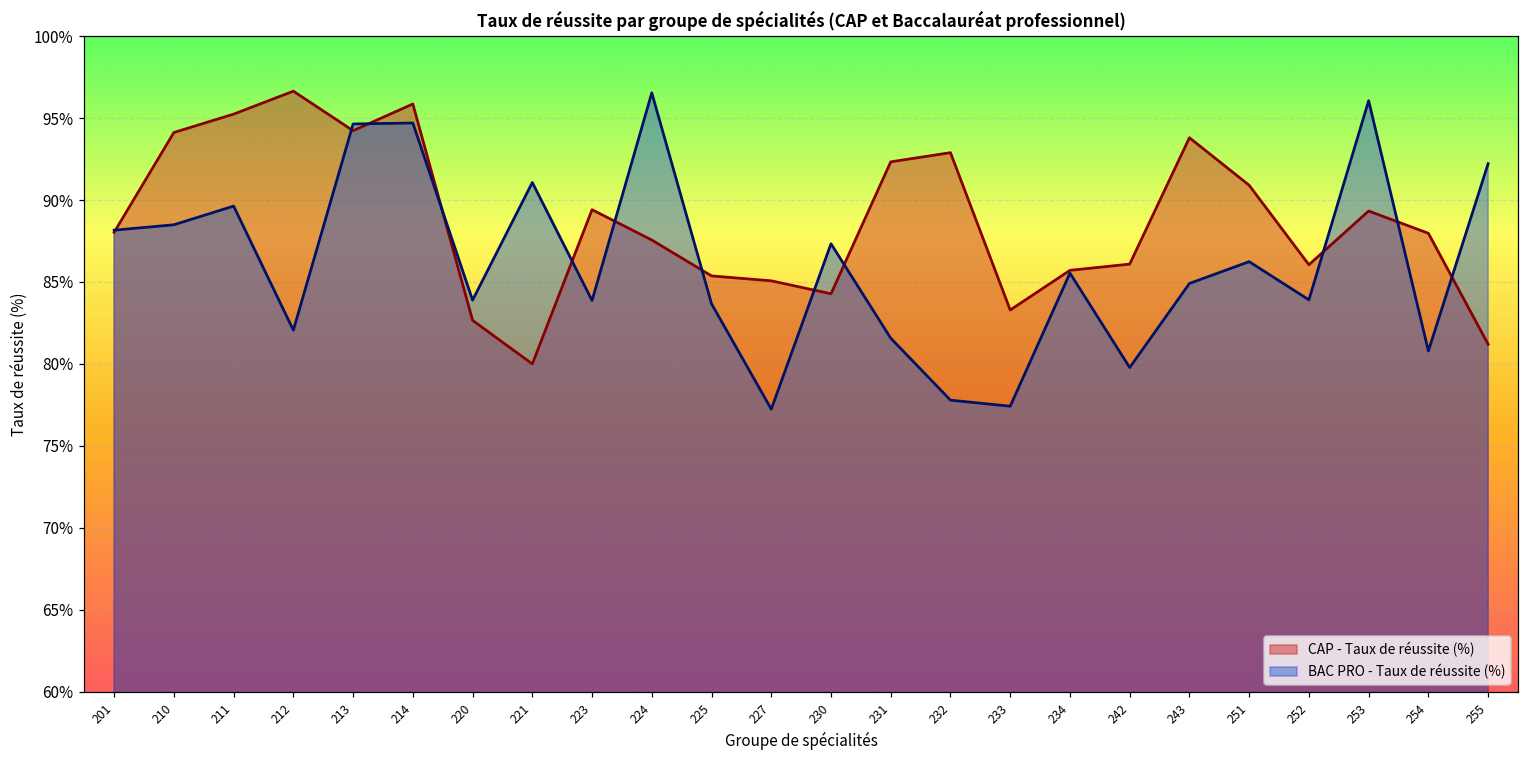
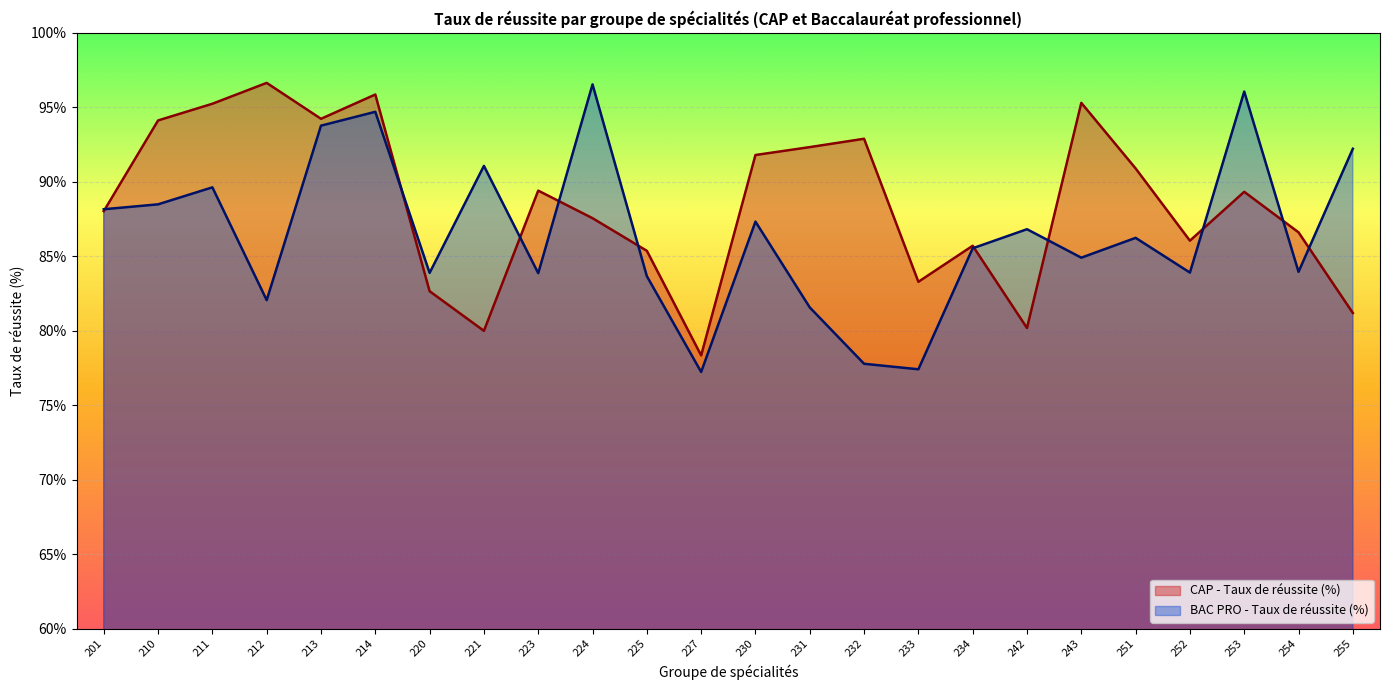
  {
    "CAP - Taux de réussite (%)": {
      "210": "94.1%",
      "211": "95.2%",
      "212": "96.6%",
      "213": "94.2%",
      "214": "95.9%",
      "220": "82.7%",
      "221": "80.0%",
      "223": "89.4%",
      "224": "87.6%",
      "225": "85.4%",
-     "227": "85.1%",
-     "230": "84.3%",
+     "227": "78.4%",
+     "230": "91.8%",
      "231": "92.3%",
      "232": "92.9%",
      "233": "83.3%",
-     "242": "86.1%",
-     "243": "93.8%",
+     "242": "80.2%",
+     "243": "95.3%",
      "251": "90.9%",
      "252": "86.1%",
      "253": "89.3%",
-     "254": "88.0%",
+     "254": "86.6%",
      "255": "81.2%"
    },
    "BAC PRO - Taux de réussite (%)": {
      "210": "88.5%",
      "211": "89.6%",
      "212": "82.1%",
-     "213": "94.6%",
+     "213": "93.8%",
      "214": "94.7%",
      "220": "83.9%",
      "221": "91.1%",
      "223": "83.9%",
      "224": "96.5%",
      "225": "83.7%",
      "227": "77.2%",
      "230": "87.3%",
      "231": "81.6%",
      "232": "77.8%",
      "233": "77.4%",
-     "242": "79.8%",
+     "242": "86.8%",
      "243": "84.9%",
      "251": "86.2%",
      "252": "83.9%",
      "253": "96.1%",
-     "254": "80.8%",
+     "254": "84.0%",
      "255": "92.2%"
    }
  }
